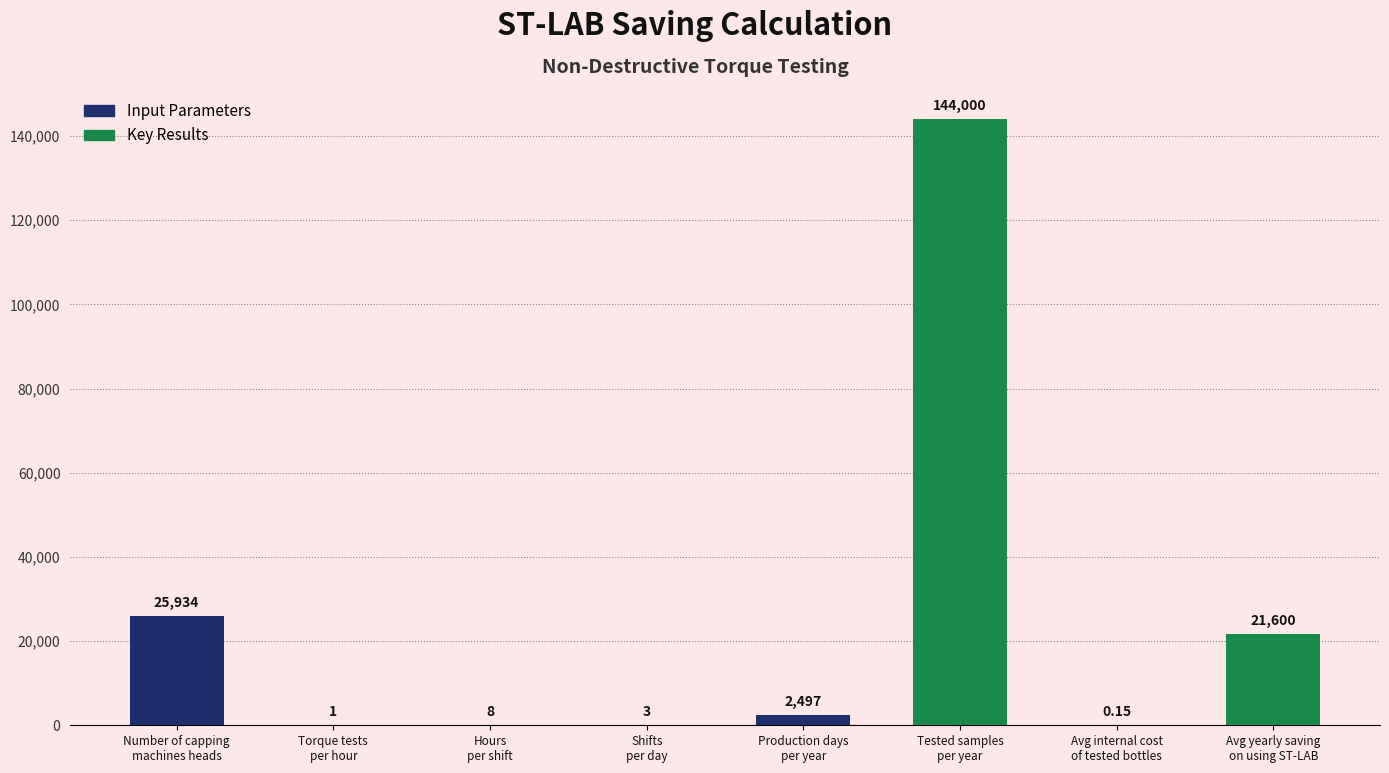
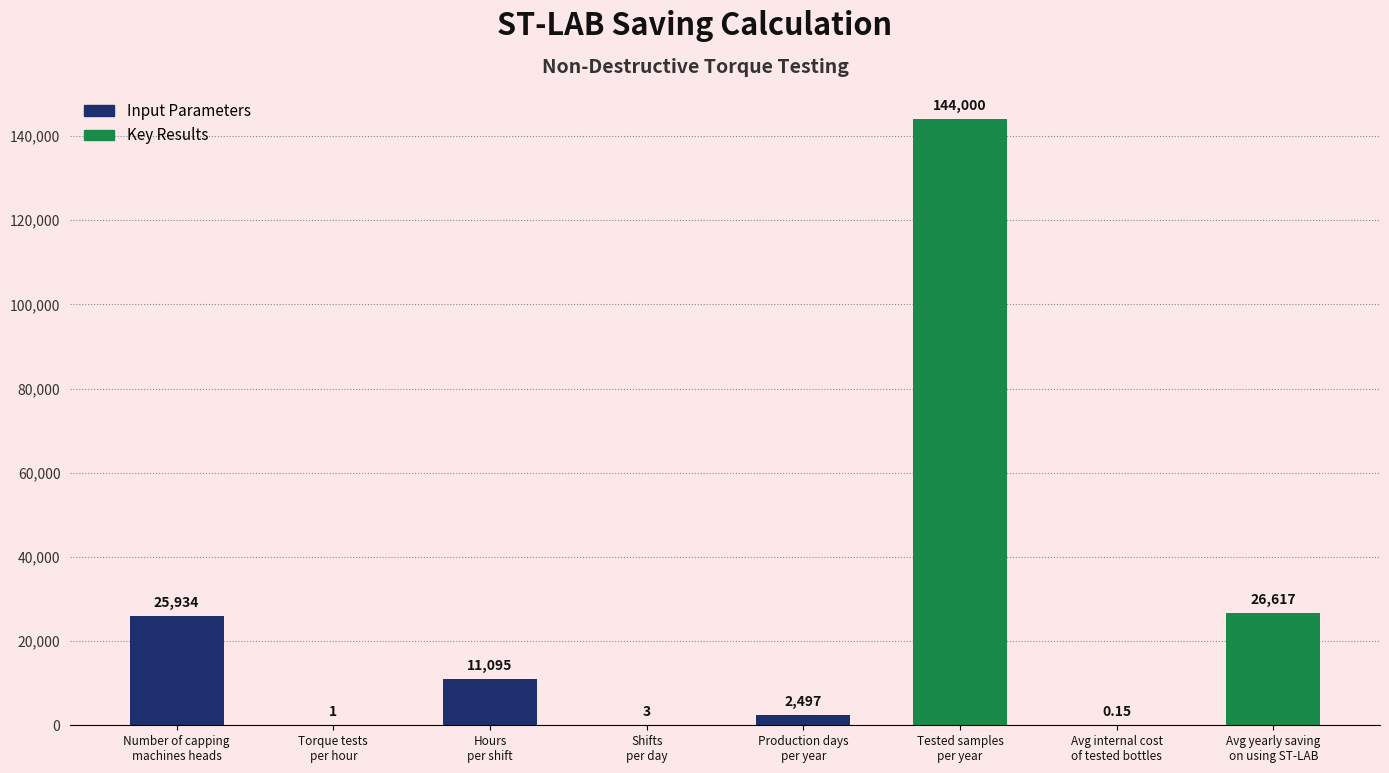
  {
    "Number of capping machines heads": "25,934",
    "Torque tests per hour": "1",
-   "Hours per shift": "8",
+   "Hours per shift": "11,095",
    "Shifts per day": "3",
    "Production days per year": "2,497",
    "Tested samples per year": "144,000",
    "Avg internal cost of tested bottles": "0.15",
-   "Avg yearly saving on using ST-LAB": "21,600"
+   "Avg yearly saving on using ST-LAB": "26,617"
  }
